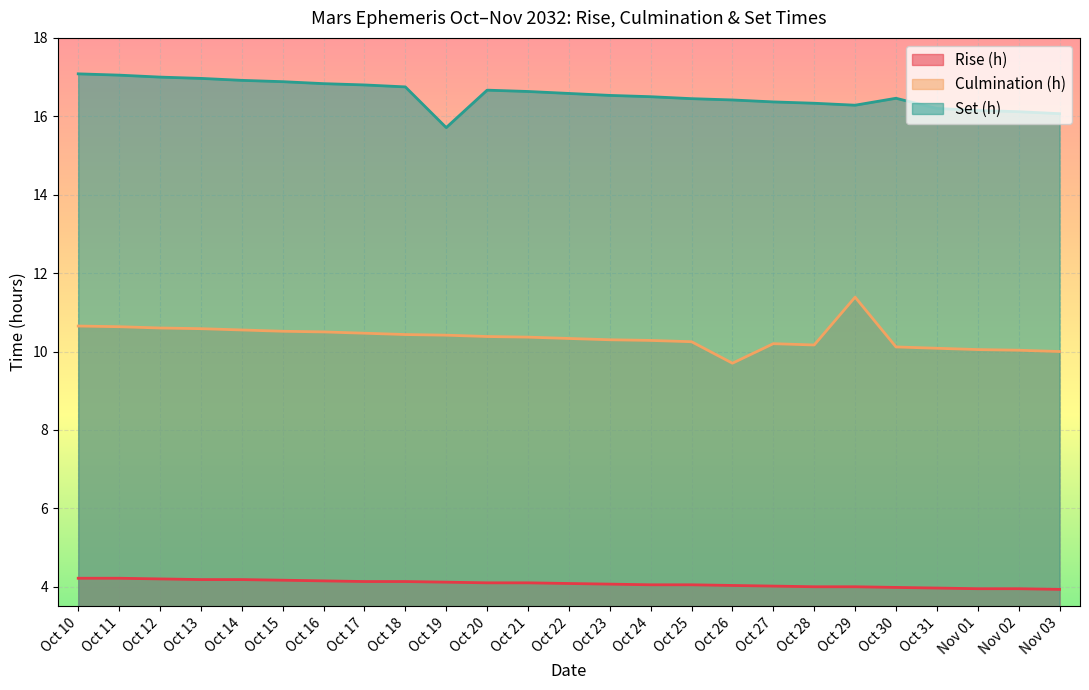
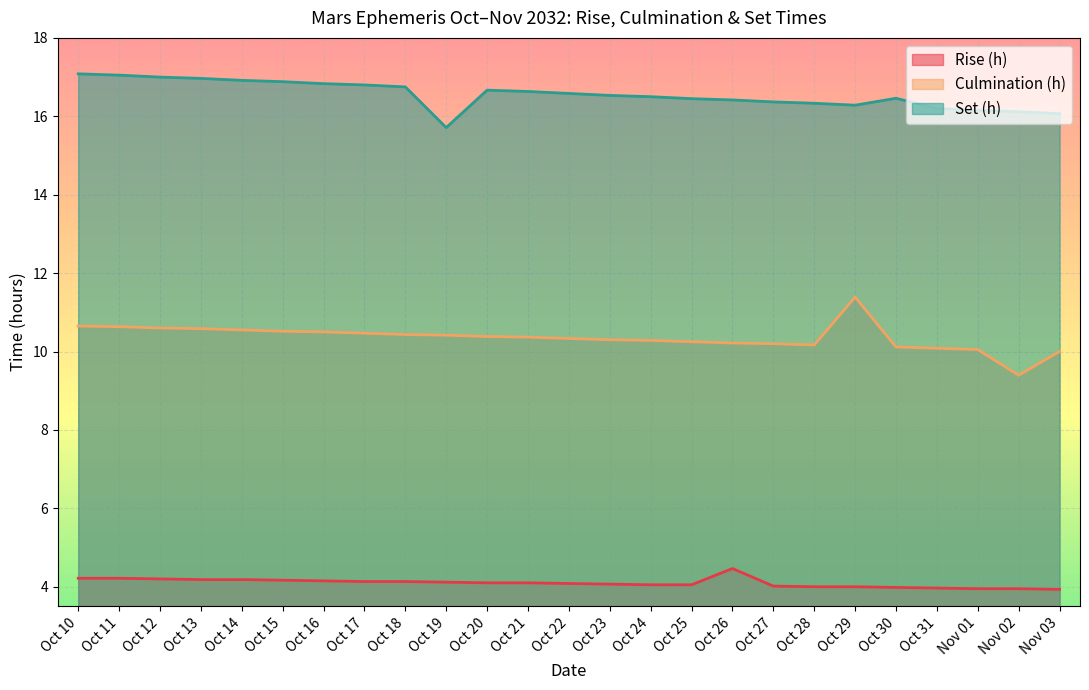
  {
    "Rise (h)": {
      "Oct 10": 4.2,
      "Oct 11": 4.2,
      "Oct 12": 4.2,
      "Oct 13": 4.2,
      "Oct 14": 4.2,
      "Oct 15": 4.2,
      "Oct 16": 4.2,
      "Oct 17": 4.1,
      "Oct 18": 4.1,
      "Oct 19": 4.1,
      "Oct 20": 4.1,
      "Oct 21": 4.1,
      "Oct 22": 4.1,
      "Oct 23": 4.1,
      "Oct 24": 4.1,
      "Oct 25": 4.1,
-     "Oct 26": 4.0,
+     "Oct 26": 4.5,
      "Oct 27": 4.0,
      "Oct 28": 4.0,
      "Oct 29": 4.0,
      "Oct 30": 4.0,
      "Oct 31": 4.0,
      "Nov 01": 4.0,
      "Nov 02": 4.0,
      "Nov 03": 3.9
    },
    "Culmination (h)": {
      "Oct 10": 10.7,
      "Oct 11": 10.6,
      "Oct 12": 10.6,
      "Oct 13": 10.6,
      "Oct 14": 10.6,
      "Oct 15": 10.5,
      "Oct 16": 10.5,
      "Oct 17": 10.5,
      "Oct 18": 10.4,
      "Oct 19": 10.4,
      "Oct 20": 10.4,
      "Oct 21": 10.4,
      "Oct 22": 10.3,
      "Oct 23": 10.3,
      "Oct 24": 10.3,
      "Oct 25": 10.3,
-     "Oct 26": 9.7,
+     "Oct 26": 10.2,
      "Oct 27": 10.2,
      "Oct 28": 10.2,
      "Oct 29": 11.4,
      "Oct 30": 10.1,
      "Oct 31": 10.1,
      "Nov 01": 10.1,
-     "Nov 02": 10.0,
+     "Nov 02": 9.4,
      "Nov 03": 10.0
    },
    "Set (h)": {
      "Oct 10": 17.1,
      "Oct 11": 17.1,
      "Oct 12": 17.0,
      "Oct 13": 17.0,
      "Oct 14": 16.9,
      "Oct 15": 16.9,
      "Oct 16": 16.8,
      "Oct 17": 16.8,
      "Oct 18": 16.8,
      "Oct 19": 15.7,
      "Oct 20": 16.7,
      "Oct 21": 16.6,
      "Oct 22": 16.6,
      "Oct 23": 16.5,
      "Oct 24": 16.5,
      "Oct 25": 16.5,
      "Oct 26": 16.4,
      "Oct 27": 16.4,
      "Oct 28": 16.3,
      "Oct 29": 16.3,
      "Oct 30": 16.5
    }
  }
